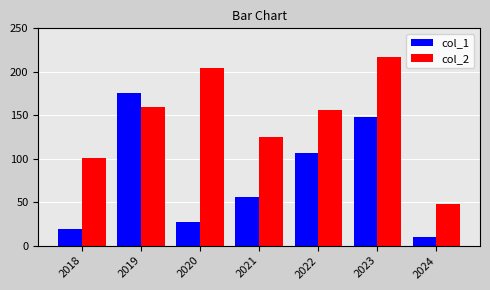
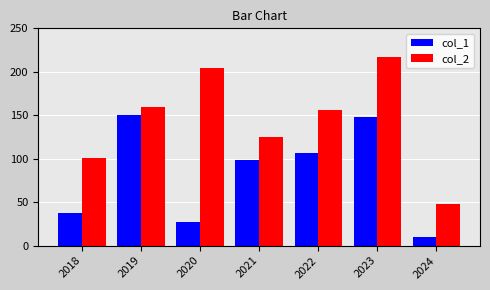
  {
    "col_1": {
-     "2018": 20,
-     "2019": 180,
+     "2018": 40,
+     "2019": 150,
      "2020": 30,
-     "2021": 60,
+     "2021": 100,
      "2022": 110,
      "2023": 150,
      "2024": 10
    },
    "col_2": {
      "2018": 100,
      "2019": 160,
      "2020": 200,
      "2021": 130,
      "2022": 160,
      "2023": 220,
      "2024": 50
    }
  }
